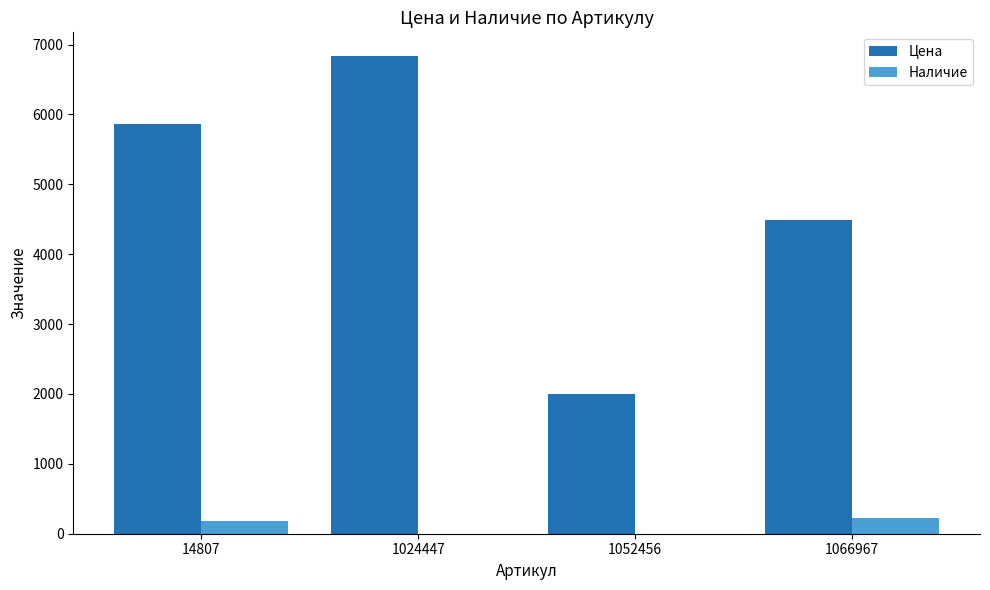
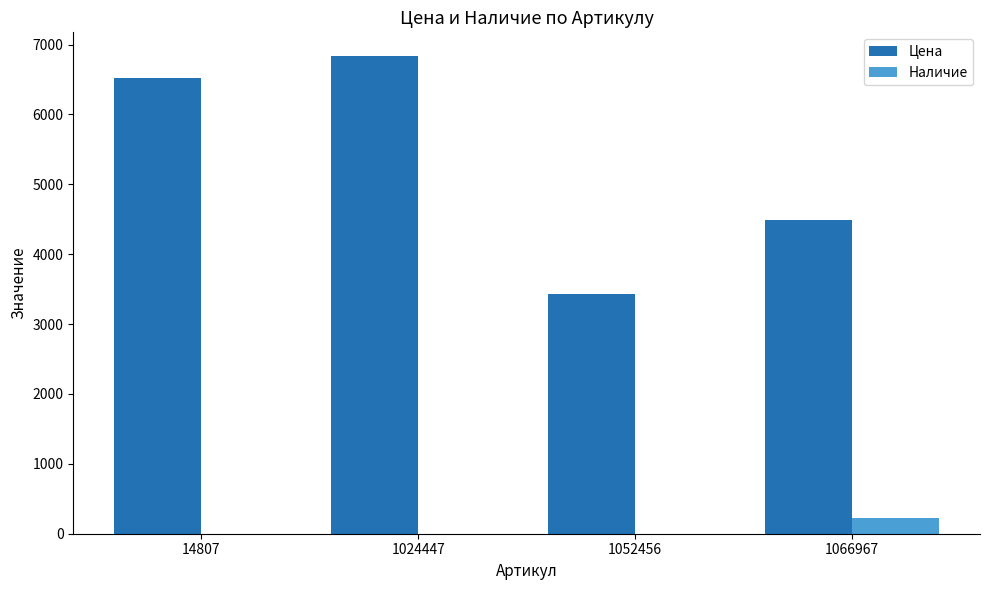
  {
    "Цена": {
-     "14807": 5900,
+     "14807": 6500,
      "1024447": 6800,
-     "1052456": 2000,
+     "1052456": 3400,
      "1066967": 4500
    },
    "Наличие": {
-     "14807": 200,
+     "14807": 0,
      "1052456": 0,
      "1066967": 200
    }
  }
